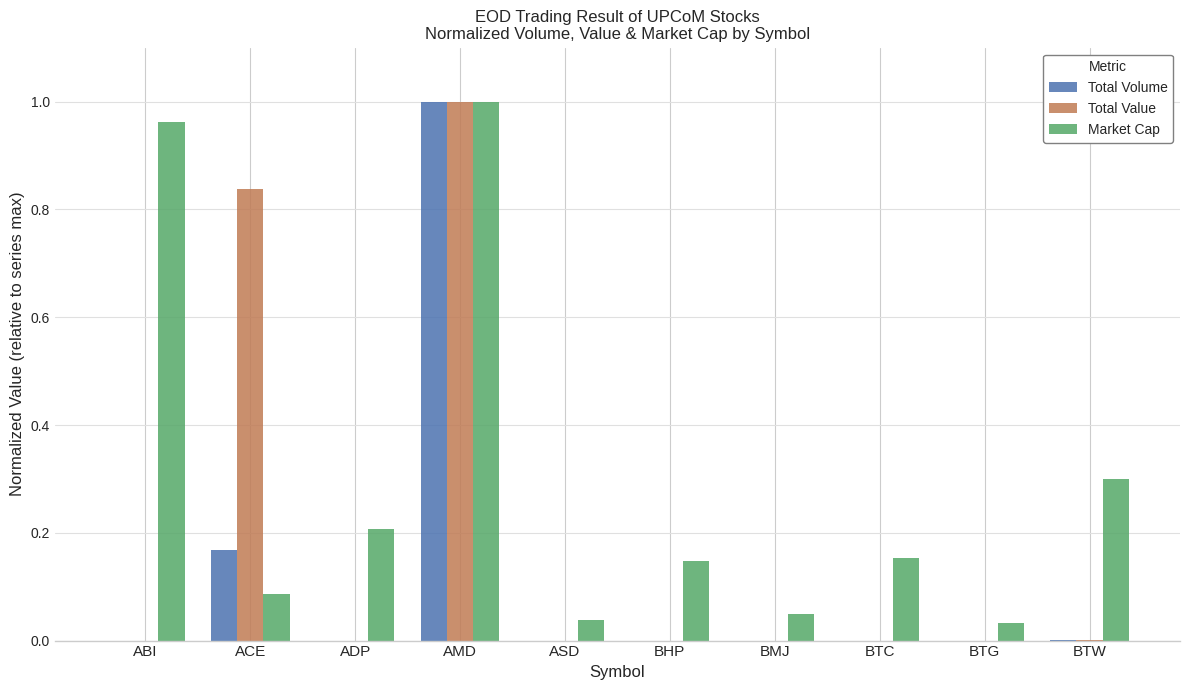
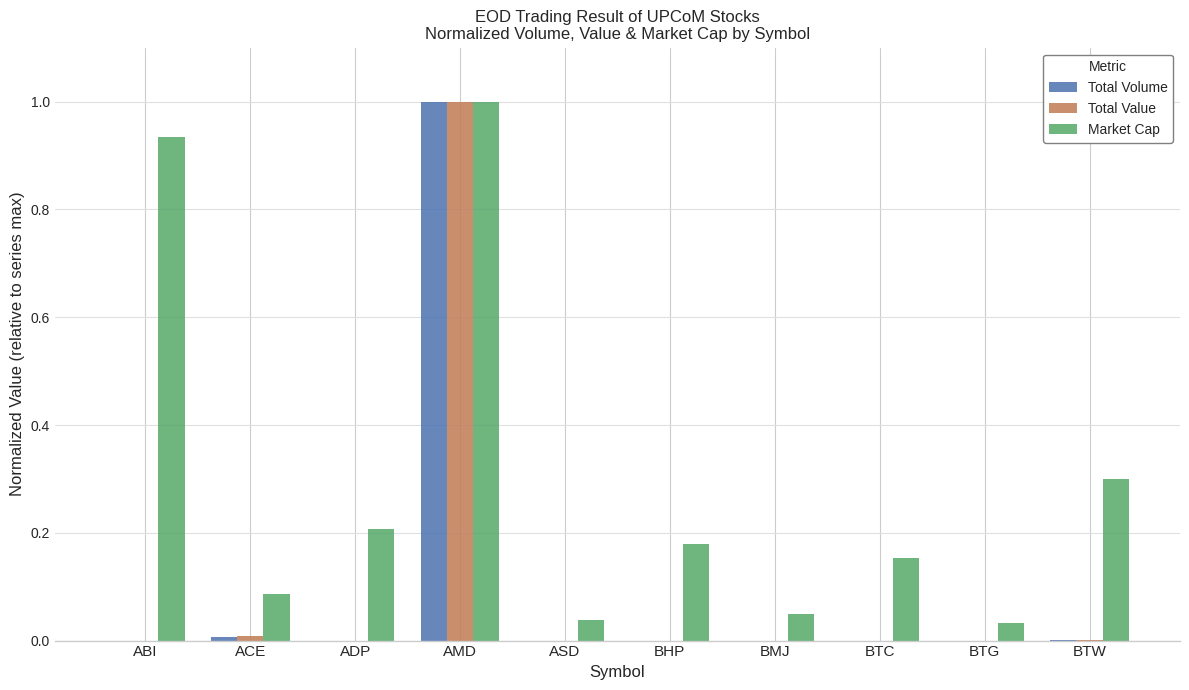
  {
    "Total Volume": {
      "ABI": 0.00,
-     "ACE": 0.17,
+     "ACE": 0.01,
      "ADP": 0.00,
      "AMD": 1.00,
      "ASD": 0.00,
      "BHP": 0.00,
      "BMJ": 0.00,
      "BTC": 0.00,
      "BTG": 0.00
    },
    "Total Value": {
      "ABI": 0.00,
-     "ACE": 0.84,
+     "ACE": 0.01,
      "ADP": 0.00,
      "AMD": 1.00,
      "ASD": 0.00,
      "BHP": 0.00,
      "BMJ": 0.00,
      "BTC": 0.00,
      "BTG": 0.00
    },
    "Market Cap": {
-     "ABI": 0.96,
+     "ABI": 0.93,
      "ACE": 0.09,
      "ADP": 0.21,
      "AMD": 1.00,
      "ASD": 0.04,
-     "BHP": 0.15,
+     "BHP": 0.18,
      "BMJ": 0.05,
      "BTC": 0.15,
      "BTG": 0.03,
      "BTW": 0.30
    }
  }
